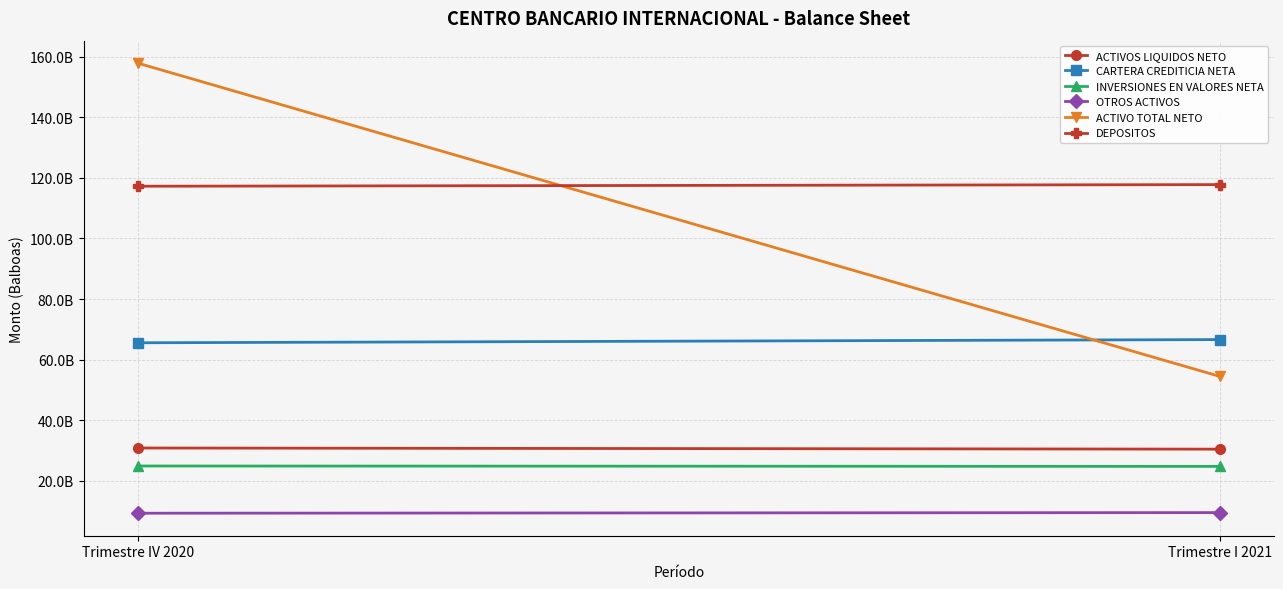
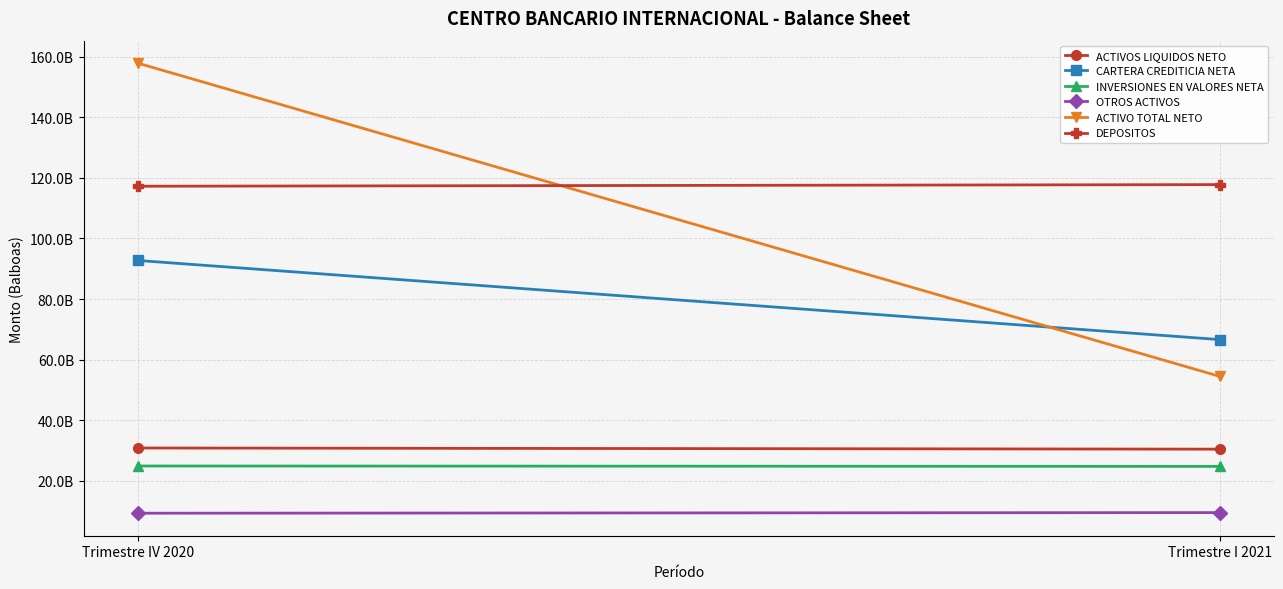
  {
    "CARTERA CREDITICIA NETA": {
-     "Trimestre IV 2020": 66000000000,
+     "Trimestre IV 2020": 93000000000,
      "Trimestre I 2021": 67000000000
    },
    "INVERSIONES EN VALORES NETA": {
      "Trimestre IV 2020": 25000000000,
      "Trimestre I 2021": 25000000000
    },
    "OTROS ACTIVOS": {
      "Trimestre IV 2020": 9000000000,
      "Trimestre I 2021": 10000000000
    },
    "ACTIVO TOTAL NETO": {
      "Trimestre IV 2020": 158000000000,
      "Trimestre I 2021": 54000000000
    }
  }
